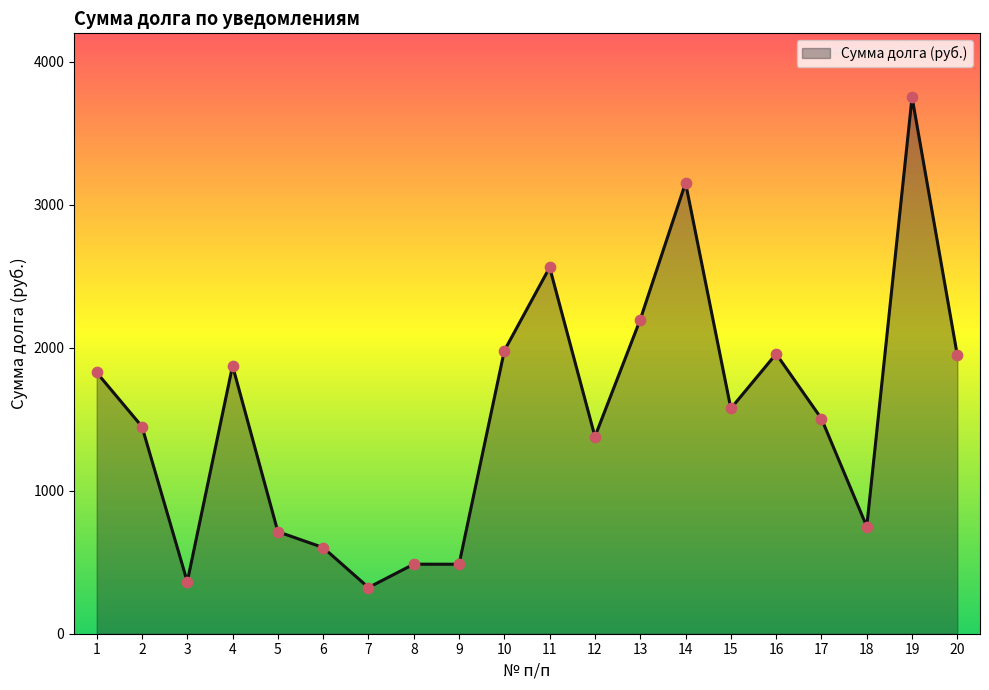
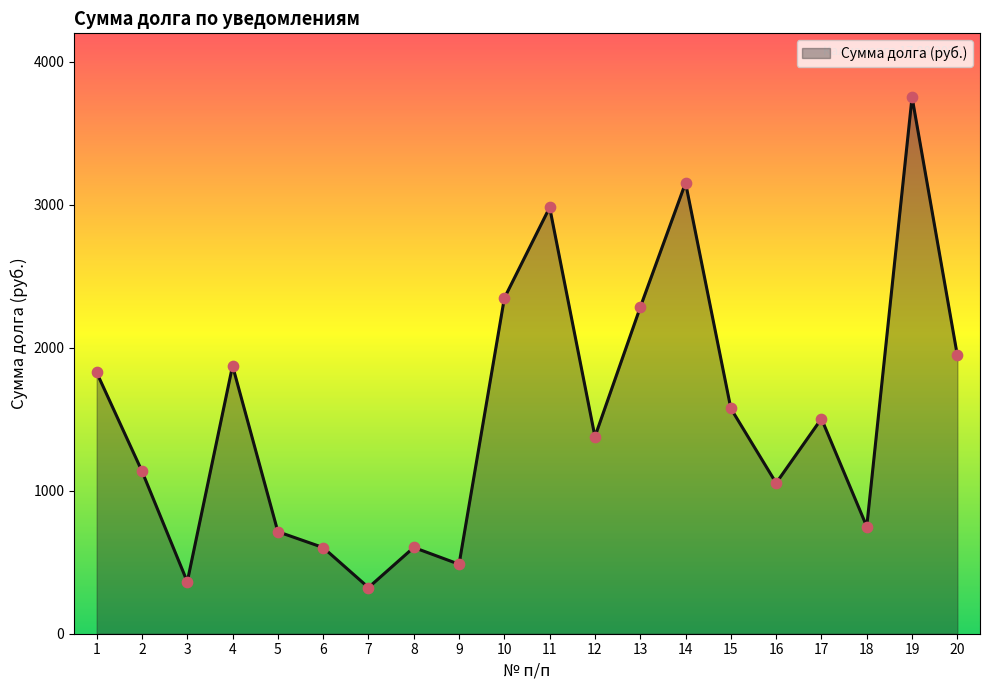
  {
    "1": 1830,
-   "2": 1450,
+   "2": 1140,
    "3": 360,
    "4": 1870,
    "5": 710,
    "6": 600,
    "7": 320,
-   "8": 490,
+   "8": 600,
    "9": 490,
-   "10": 1980,
-   "11": 2560,
+   "10": 2350,
+   "11": 2980,
    "12": 1380,
-   "13": 2200,
+   "13": 2280,
    "14": 3150,
    "15": 1580,
-   "16": 1960,
+   "16": 1050,
    "17": 1500,
    "18": 750,
    "19": 3750,
    "20": 1950
  }
